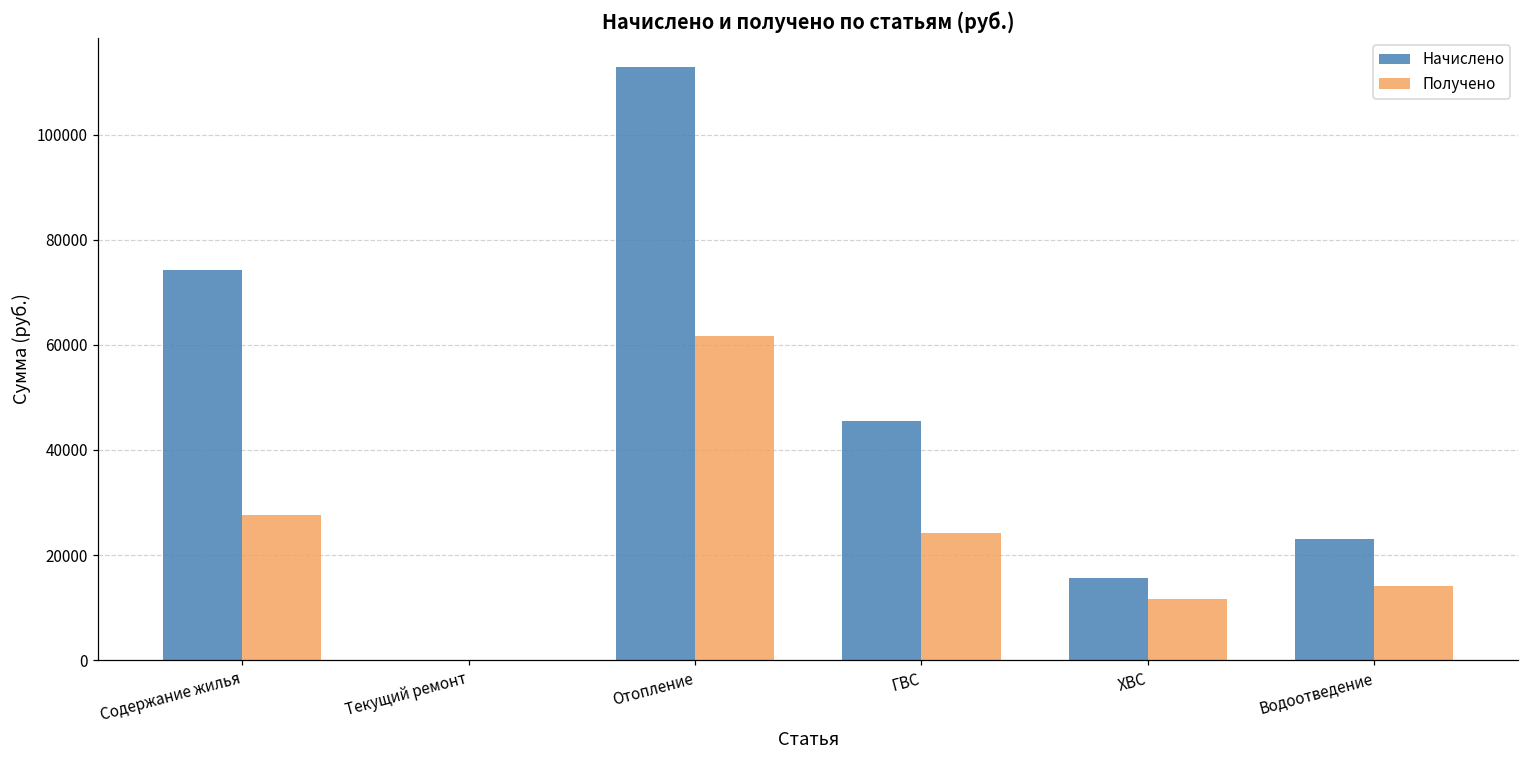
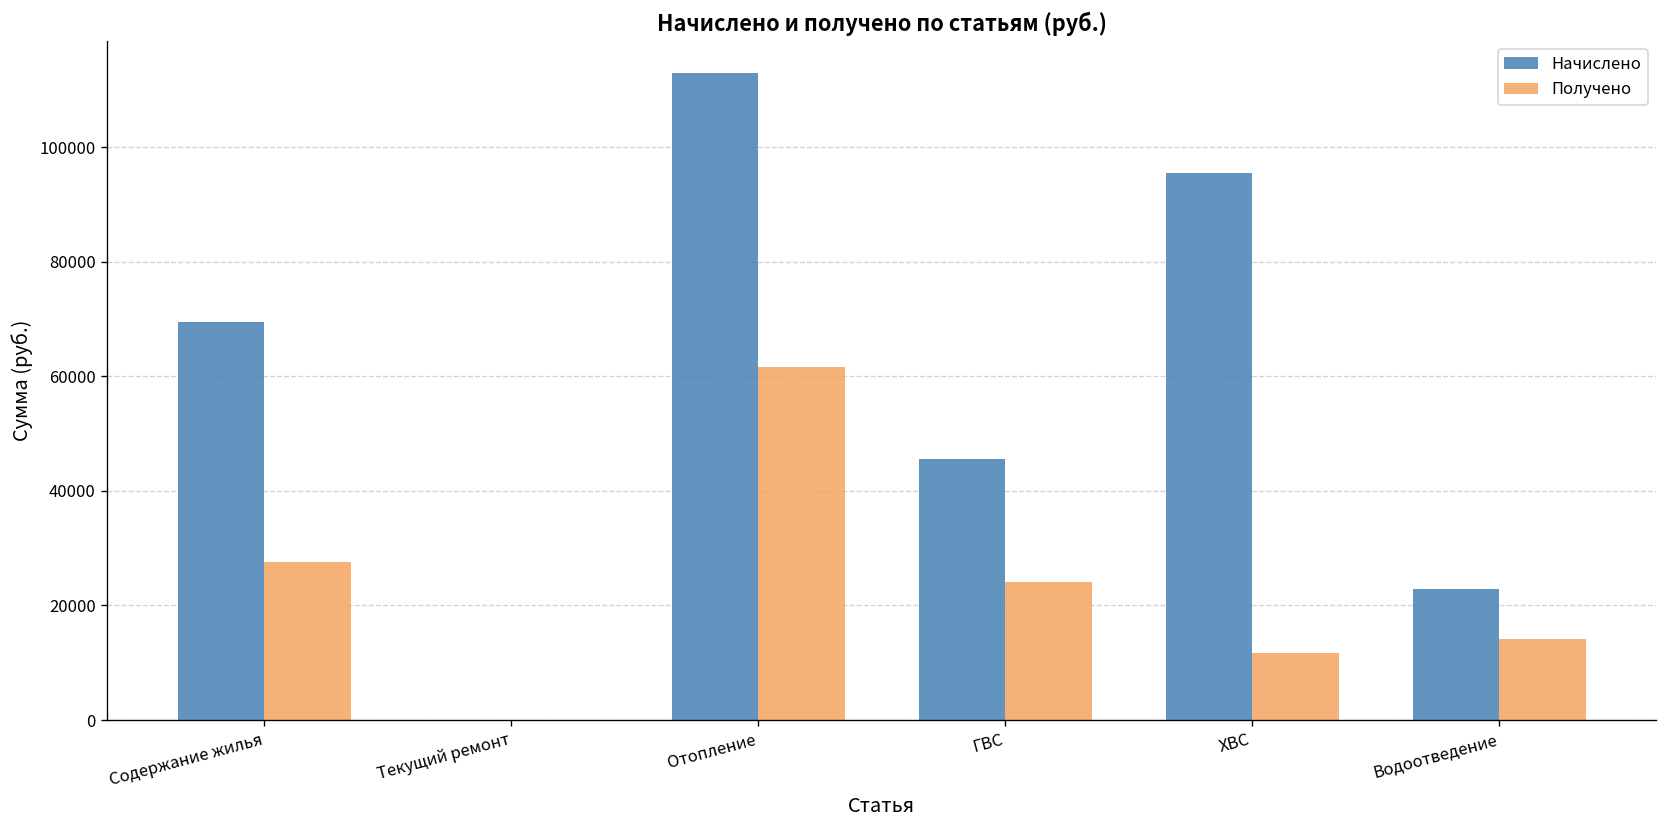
  {
    "Начислено": {
-     "Содержание жилья": 74000,
+     "Содержание жилья": 69000,
      "Текущий ремонт": 0,
      "Отопление": 113000,
      "ГВС": 46000,
-     "ХВС": 16000,
+     "ХВС": 95000,
      "Водоотведение": 23000
    },
    "Получено": {
      "Содержание жилья": 28000,
      "Текущий ремонт": 0,
      "Отопление": 62000,
      "ГВС": 24000,
      "ХВС": 12000,
      "Водоотведение": 14000
    }
  }
